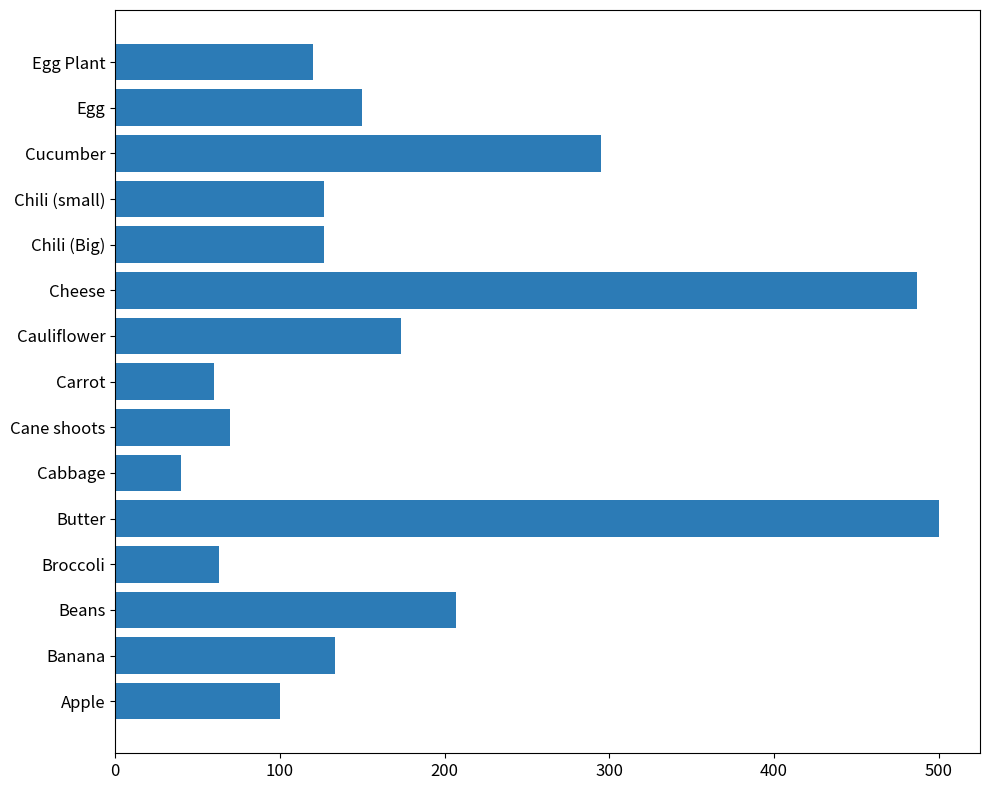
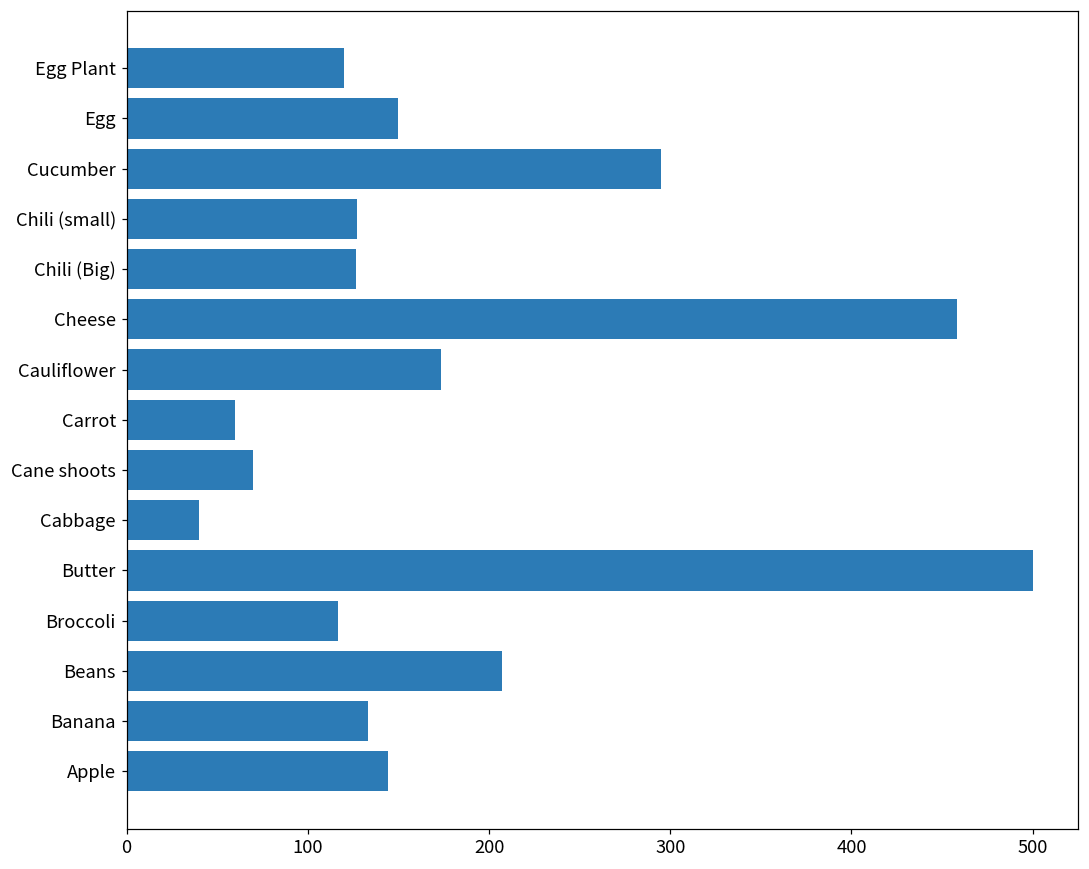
  {
    "Egg Plant": 120,
    "Egg": 150,
    "Cucumber": 295,
    "Chili (small)": 127,
    "Chili (Big)": 127,
-   "Cheese": 487,
+   "Cheese": 458,
    "Cauliflower": 173,
    "Carrot": 60,
    "Cane shoots": 70,
    "Cabbage": 40,
    "Butter": 500,
-   "Broccoli": 63,
+   "Broccoli": 117,
    "Beans": 207,
    "Banana": 133,
-   "Apple": 100
+   "Apple": 144
  }
